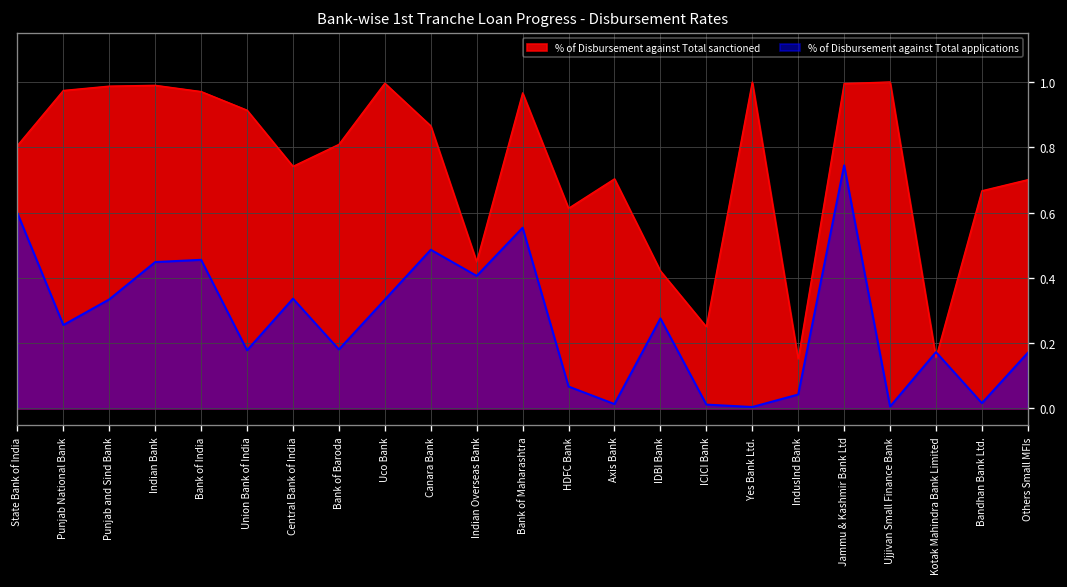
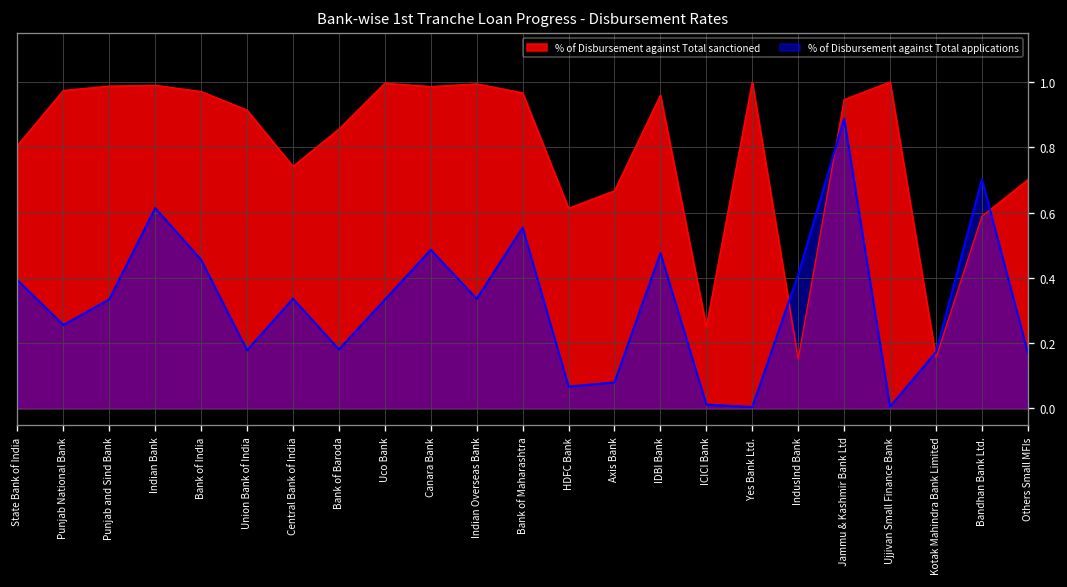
  {
    "% of Disbursement against Total sanctioned": {
      "State Bank of India": 0.81,
      "Punjab National Bank": 0.97,
      "Punjab and Sind Bank": 0.99,
      "Indian Bank": 0.99,
      "Bank of India": 0.97,
      "Union Bank of India": 0.91,
      "Central Bank of India": 0.74,
-     "Bank of Baroda": 0.81,
+     "Bank of Baroda": 0.86,
      "Uco Bank": 1.00,
-     "Canara Bank": 0.87,
-     "Indian Overseas Bank": 0.45,
+     "Canara Bank": 0.99,
+     "Indian Overseas Bank": 0.99,
      "Bank of Maharashtra": 0.97,
      "HDFC Bank": 0.61,
-     "Axis Bank": 0.70,
-     "IDBI Bank": 0.42,
+     "Axis Bank": 0.67,
+     "IDBI Bank": 0.96,
      "ICICI Bank": 0.25,
      "Yes Bank Ltd.": 1.00,
      "IndusInd Bank": 0.15,
-     "Jammu & Kashmir Bank Ltd": 1.00,
+     "Jammu & Kashmir Bank Ltd": 0.95,
      "Ujjivan Small Finance Bank": 1.00,
      "Kotak Mahindra Bank Limited": 0.16,
-     "Bandhan Bank Ltd.": 0.67,
+     "Bandhan Bank Ltd.": 0.59,
      "Others Small MFIs": 0.70
    },
    "% of Disbursement against Total applications": {
-     "State Bank of India": 0.60,
+     "State Bank of India": 0.39,
      "Punjab National Bank": 0.26,
      "Punjab and Sind Bank": 0.33,
-     "Indian Bank": 0.45,
+     "Indian Bank": 0.61,
      "Bank of India": 0.46,
      "Union Bank of India": 0.18,
      "Central Bank of India": 0.34,
      "Bank of Baroda": 0.18,
      "Uco Bank": 0.33,
      "Canara Bank": 0.49,
-     "Indian Overseas Bank": 0.41,
+     "Indian Overseas Bank": 0.34,
      "Bank of Maharashtra": 0.55,
      "HDFC Bank": 0.07,
-     "Axis Bank": 0.01,
-     "IDBI Bank": 0.28,
+     "Axis Bank": 0.08,
+     "IDBI Bank": 0.48,
      "ICICI Bank": 0.01,
      "Yes Bank Ltd.": 0.00,
-     "IndusInd Bank": 0.04,
-     "Jammu & Kashmir Bank Ltd": 0.74,
+     "IndusInd Bank": 0.41,
+     "Jammu & Kashmir Bank Ltd": 0.89,
      "Ujjivan Small Finance Bank": 0.01,
      "Kotak Mahindra Bank Limited": 0.17,
-     "Bandhan Bank Ltd.": 0.02,
+     "Bandhan Bank Ltd.": 0.70,
      "Others Small MFIs": 0.17
    }
  }
